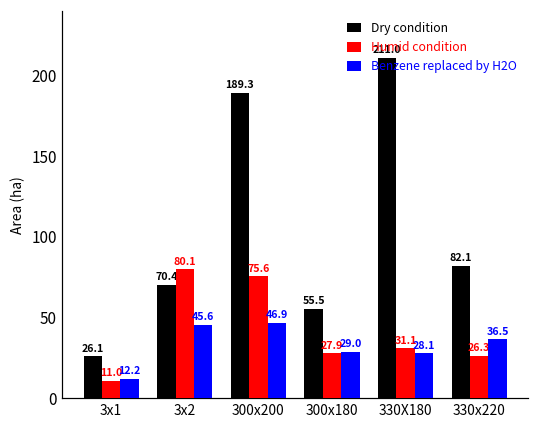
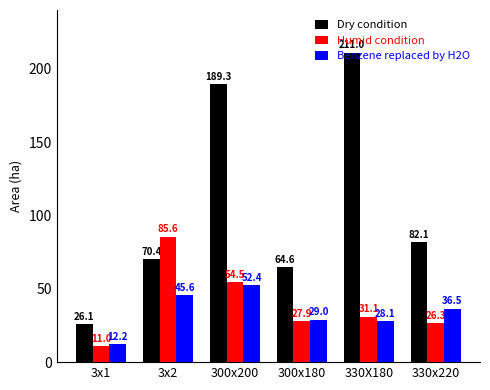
  {
    "Dry condition": {
      "3x1": 26.1,
      "3x2": 70.4,
      "300x200": 189.3,
-     "300x180": 55.5,
+     "300x180": 64.6,
      "330X180": 211.0,
      "330x220": 82.1
    },
    "Humid condition": {
      "3x1": 11.0,
-     "3x2": 80.1,
-     "300x200": 75.6,
+     "3x2": 85.6,
+     "300x200": 54.5,
      "330X180": 31.1,
      "330x220": 26.3
    },
    "Benzene replaced by H2O": {
      "3x1": 12.2,
      "3x2": 45.6,
-     "300x200": 46.9,
+     "300x200": 52.4,
      "330X180": 28.1,
      "330x220": 36.5
    }
  }
